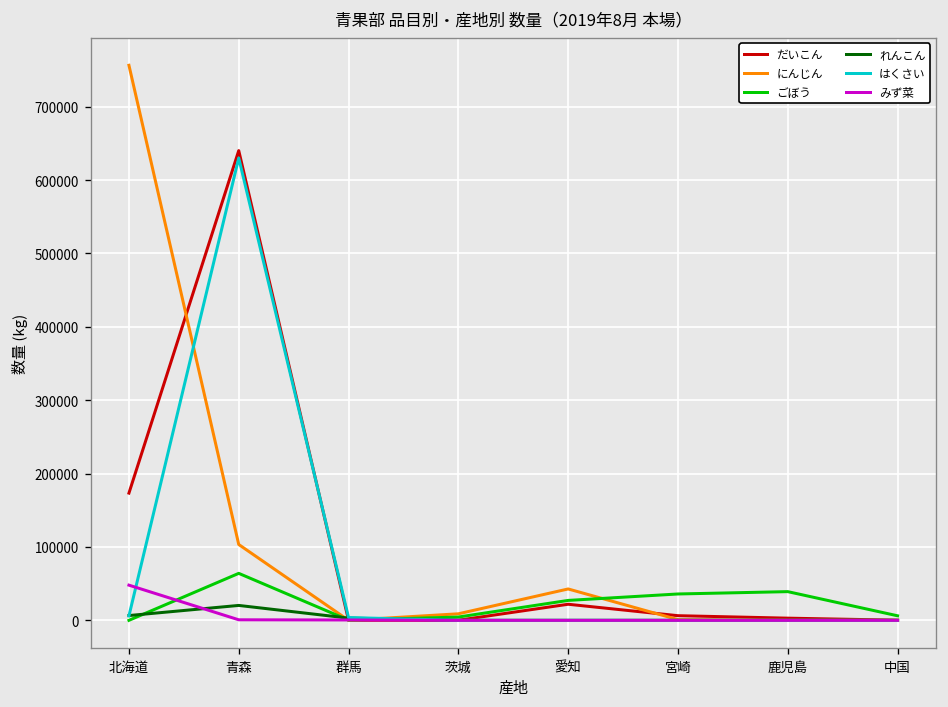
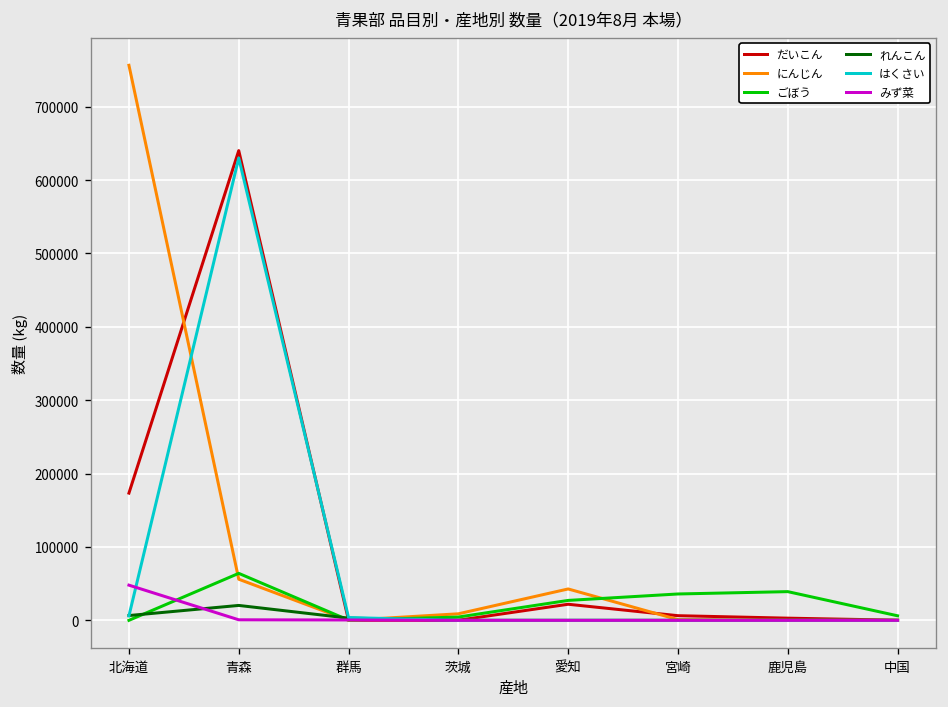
  {
    "だいこん": {
      "北海道": 170000,
      "青森": 640000,
      "愛知": 20000,
      "宮崎": 10000
    },
    "にんじん": {
      "北海道": 760000,
-     "青森": 100000,
+     "青森": 60000,
      "茨城": 10000,
      "愛知": 40000
    },
    "ごぼう": {
      "北海道": 0,
      "青森": 60000,
      "茨城": 0,
      "愛知": 30000,
      "宮崎": 40000,
      "鹿児島": 40000,
      "中国": 10000
    },
    "れんこん": {
      "青森": 20000
    },
    "はくさい": {
      "青森": 630000
    },
    "みず菜": {
      "北海道": 50000,
      "青森": 0
    }
  }
